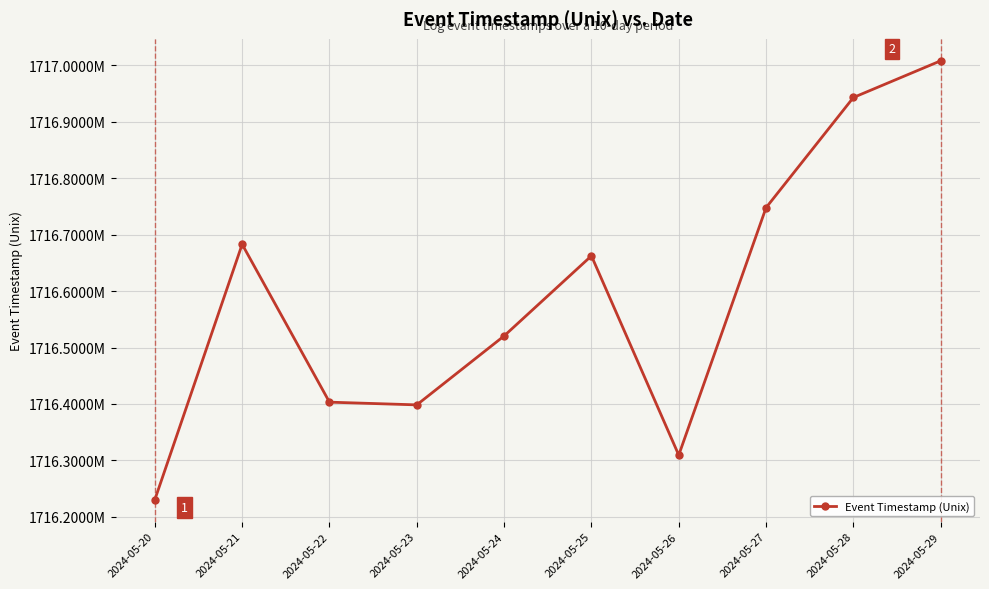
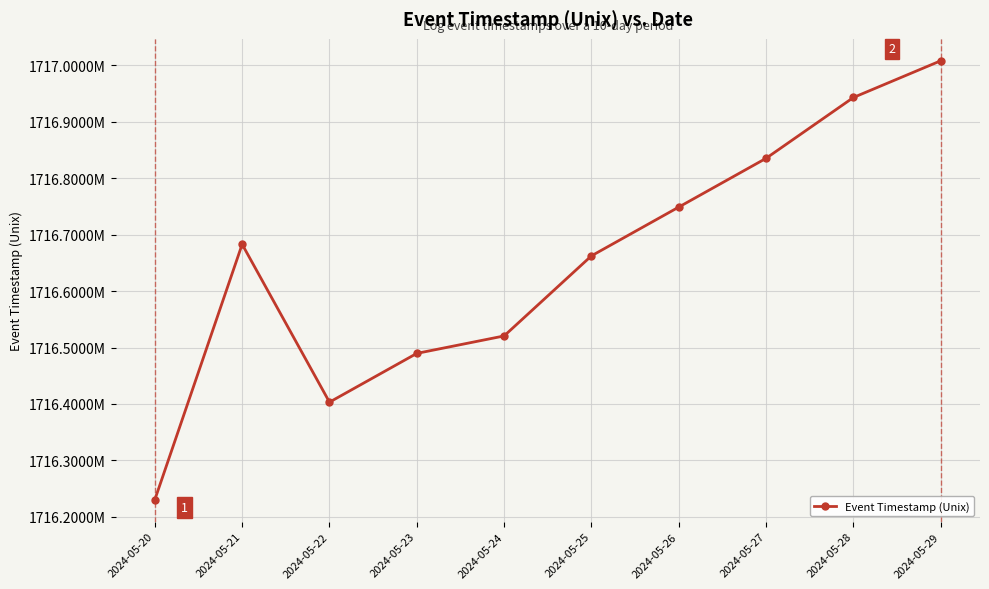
  {
    "2024-05-20": 1716230000,
    "2024-05-21": 1716680000,
    "2024-05-22": 1716400000,
-   "2024-05-23": 1716400000,
+   "2024-05-23": 1716490000,
    "2024-05-24": 1716520000,
    "2024-05-25": 1716660000,
-   "2024-05-26": 1716310000,
-   "2024-05-27": 1716750000,
+   "2024-05-26": 1716750000,
+   "2024-05-27": 1716840000,
    "2024-05-28": 1716940000,
    "2024-05-29": 1717010000
  }
